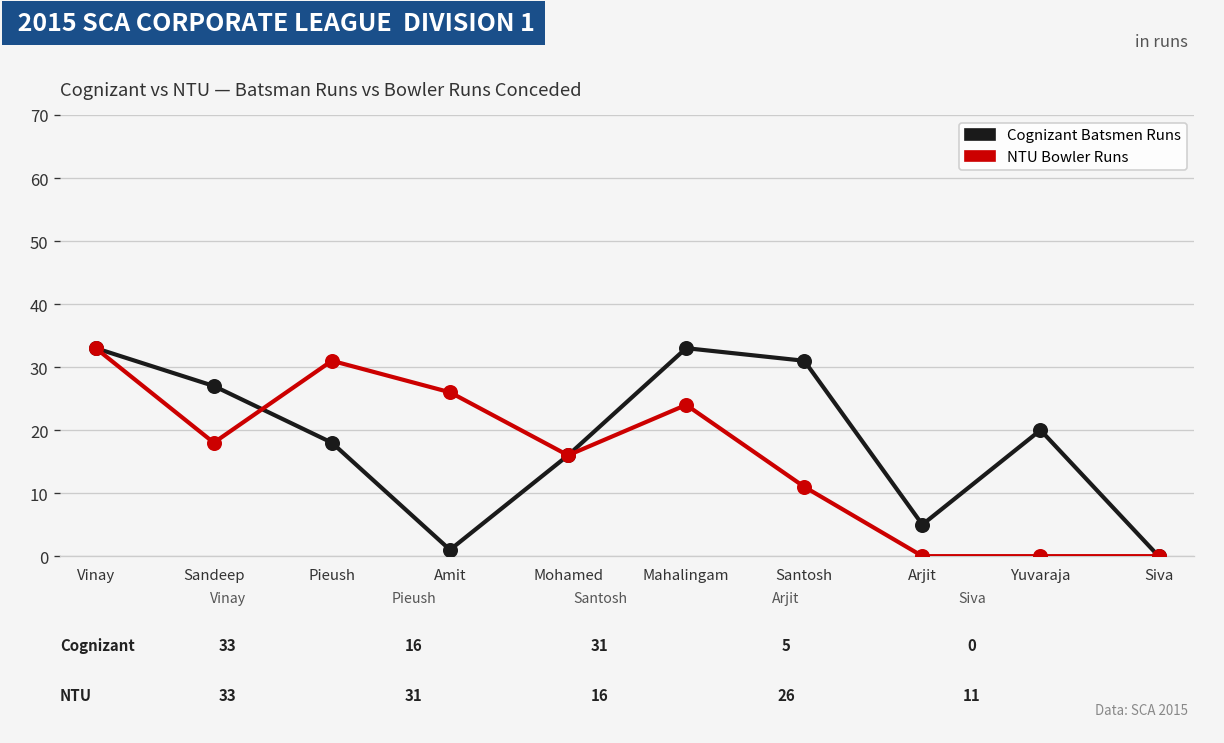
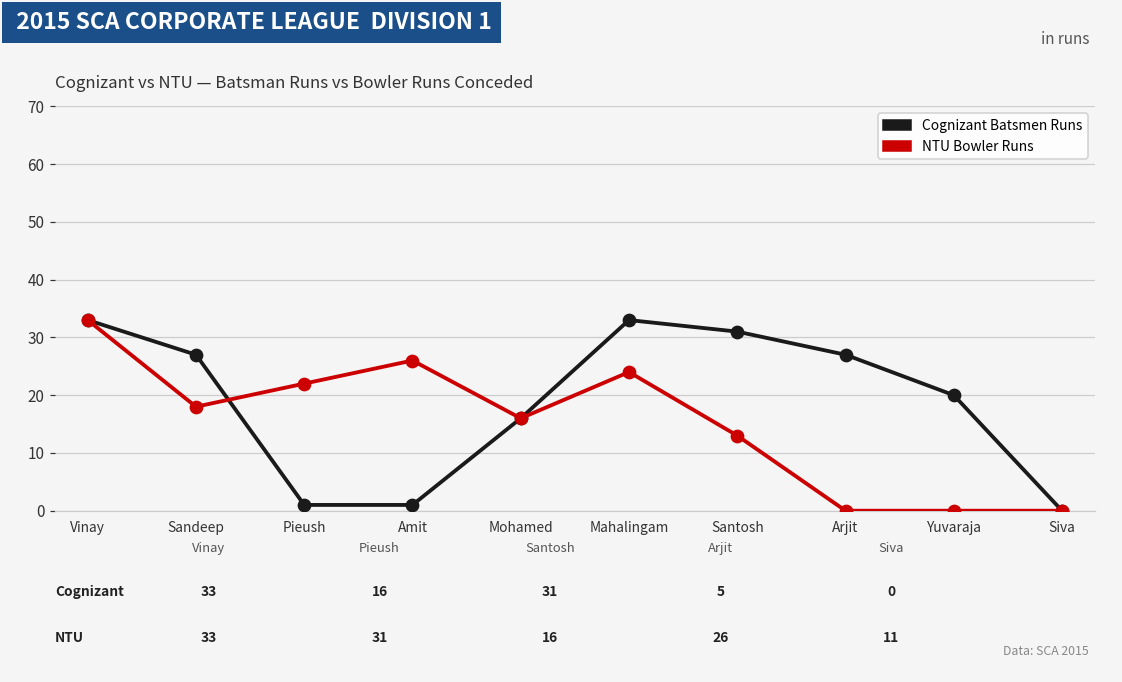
  {
    "Cognizant Batsmen Runs": {
      "Sandeep": 27,
-     "Pieush": 18,
+     "Pieush": 1,
      "Amit": 1,
      "Mahalingam": 33,
      "Santosh": 31,
-     "Arjit": 5,
+     "Arjit": 27,
      "Yuvaraja": 20
    },
    "NTU Bowler Runs": {
      "Sandeep": 18,
-     "Pieush": 31,
+     "Pieush": 22,
      "Amit": 26,
      "Mahalingam": 24,
-     "Santosh": 11,
+     "Santosh": 13,
      "Arjit": 0,
      "Yuvaraja": 0
    }
  }
